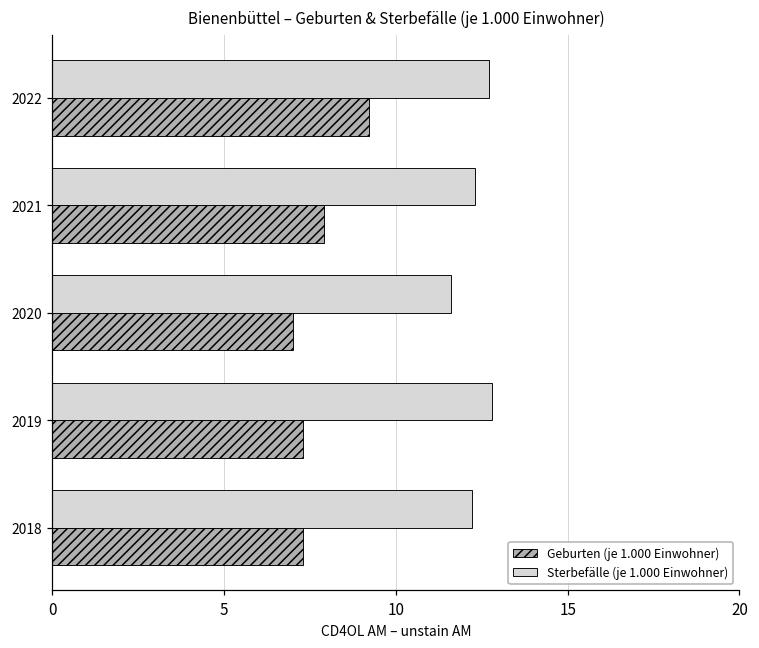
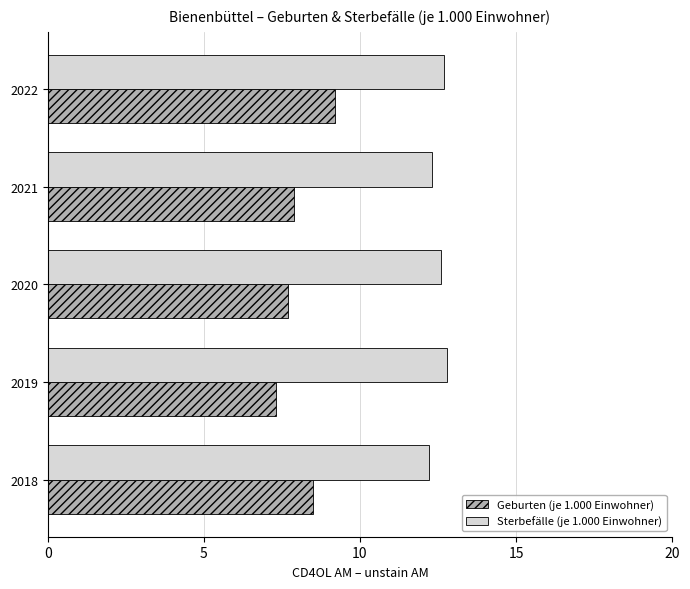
  {
    "Geburten (je 1.000 Einwohner)": {
      "2022": 9.2,
      "2021": 7.9,
-     "2020": 7.0,
+     "2020": 7.7,
      "2019": 7.3,
-     "2018": 7.3
+     "2018": 8.5
    },
    "Sterbefälle (je 1.000 Einwohner)": {
      "2022": 12.7,
      "2021": 12.3,
-     "2020": 11.6,
+     "2020": 12.6,
      "2019": 12.8,
      "2018": 12.2
    }
  }
